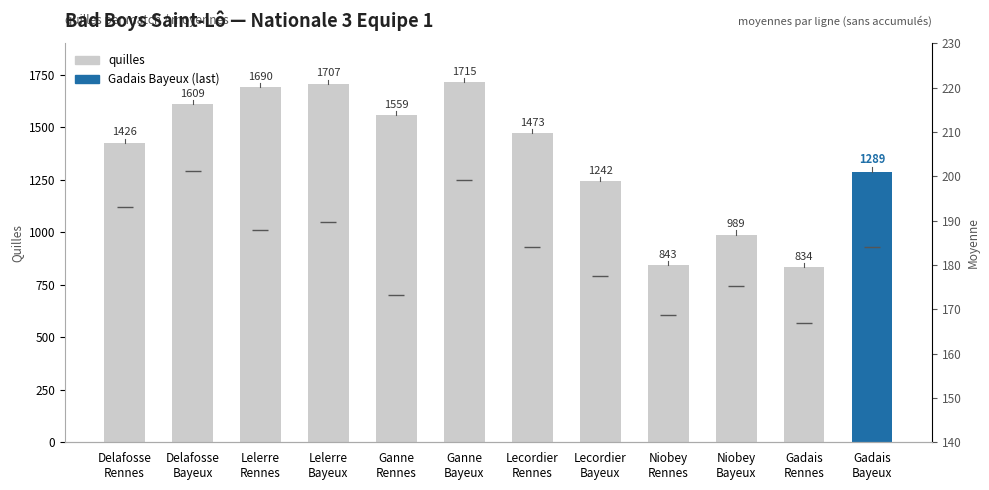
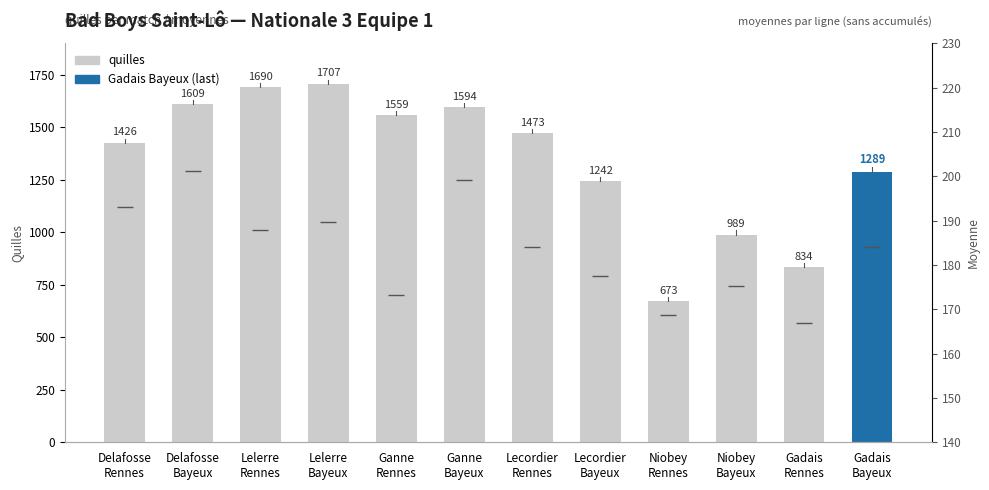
  {
    "quilles": {
-     "Ganne Bayeux": 1715,
-     "Niobey Rennes": 843
+     "Ganne Bayeux": 1594,
+     "Niobey Rennes": 673
    }
  }
